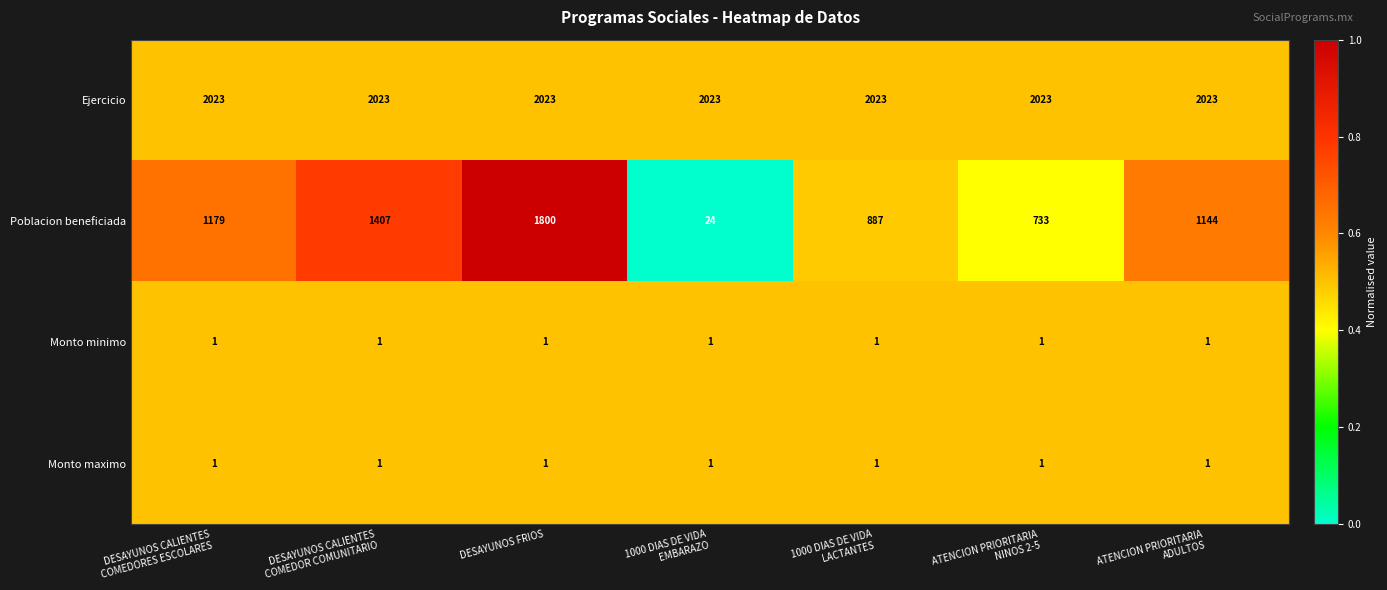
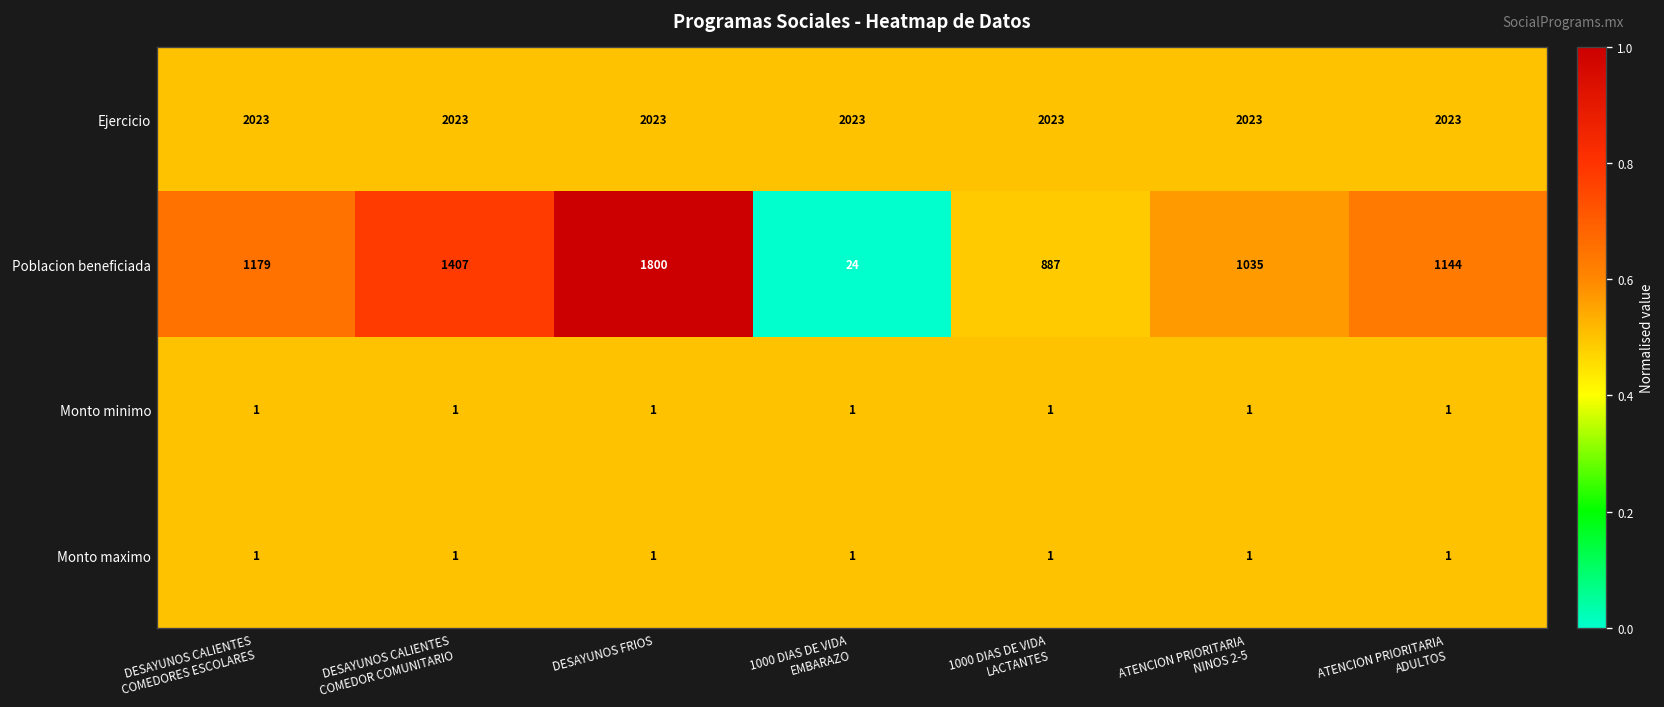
  {
    "Ejercicio": {
      "DESAYUNOS CALIENTES COMEDORES ESCOLARES": 2023,
      "DESAYUNOS CALIENTES COMEDOR COMUNITARIO": 2023,
      "DESAYUNOS FRIOS": 2023,
      "1000 DIAS DE VIDA EMBARAZO": 2023,
      "1000 DIAS DE VIDA LACTANTES": 2023,
      "ATENCION PRIORITARIA NINOS 2-5": 2023,
      "ATENCION PRIORITARIA ADULTOS": 2023
    },
    "Poblacion beneficiada": {
      "DESAYUNOS CALIENTES COMEDORES ESCOLARES": 1179,
      "DESAYUNOS CALIENTES COMEDOR COMUNITARIO": 1407,
      "DESAYUNOS FRIOS": 1800,
      "1000 DIAS DE VIDA EMBARAZO": 24,
      "1000 DIAS DE VIDA LACTANTES": 887,
-     "ATENCION PRIORITARIA NINOS 2-5": 733,
+     "ATENCION PRIORITARIA NINOS 2-5": 1035,
      "ATENCION PRIORITARIA ADULTOS": 1144
    },
    "Monto minimo": {
      "DESAYUNOS CALIENTES COMEDORES ESCOLARES": 1,
      "DESAYUNOS CALIENTES COMEDOR COMUNITARIO": 1,
      "DESAYUNOS FRIOS": 1,
      "1000 DIAS DE VIDA EMBARAZO": 1,
      "1000 DIAS DE VIDA LACTANTES": 1,
      "ATENCION PRIORITARIA NINOS 2-5": 1,
      "ATENCION PRIORITARIA ADULTOS": 1
    },
    "Monto maximo": {
      "DESAYUNOS CALIENTES COMEDORES ESCOLARES": 1,
      "DESAYUNOS CALIENTES COMEDOR COMUNITARIO": 1,
      "DESAYUNOS FRIOS": 1,
      "1000 DIAS DE VIDA EMBARAZO": 1,
      "1000 DIAS DE VIDA LACTANTES": 1,
      "ATENCION PRIORITARIA NINOS 2-5": 1,
      "ATENCION PRIORITARIA ADULTOS": 1
    }
  }
